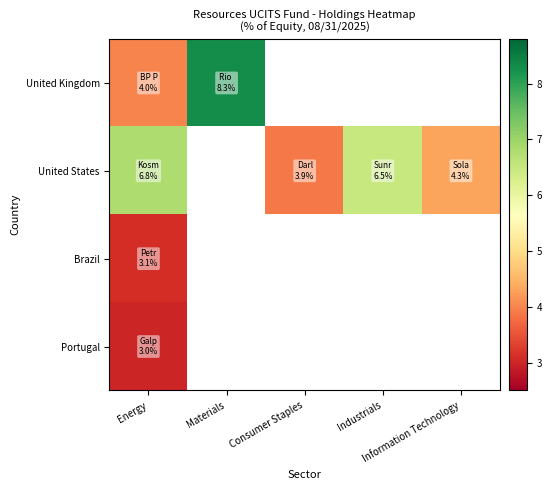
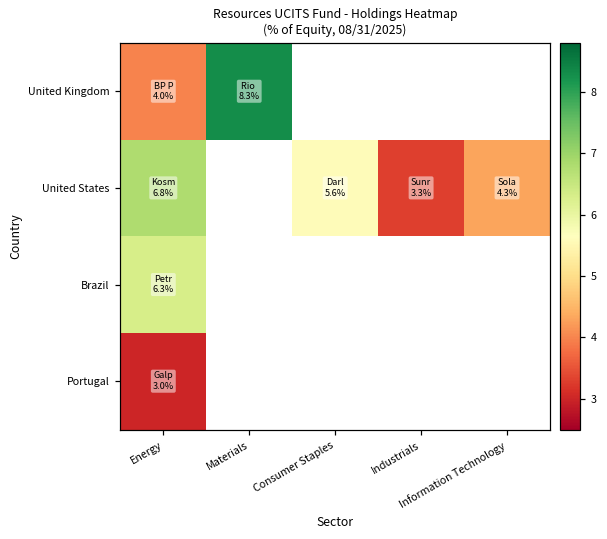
  {
    "United States": {
-     "Consumer Staples": "3.9%",
-     "Industrials": "6.5%"
+     "Consumer Staples": "5.6%",
+     "Industrials": "3.3%"
    },
    "Brazil": {
-     "Energy": "3.1%"
+     "Energy": "6.3%"
    }
  }
